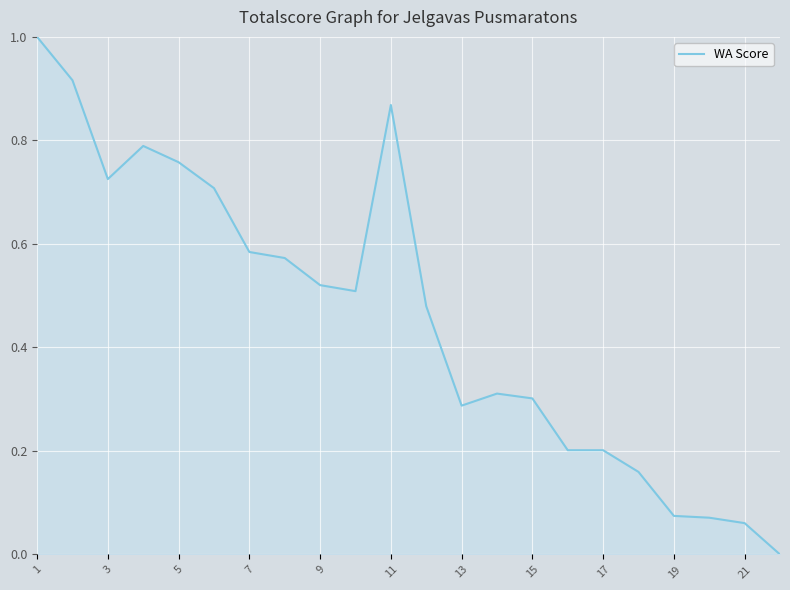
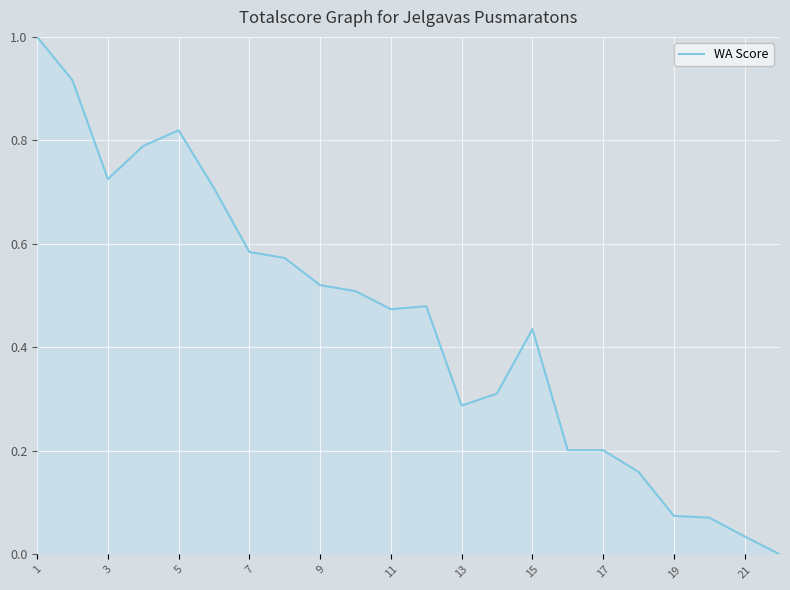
  {
    "1": 1.00,
    "3": 0.73,
-   "5": 0.76,
+   "5": 0.82,
    "7": 0.58,
    "9": 0.52,
-   "11": 0.87,
+   "11": 0.47,
    "13": 0.29,
-   "15": 0.30,
+   "15": 0.44,
    "17": 0.20,
    "19": 0.07,
-   "21": 0.06
+   "21": 0.03
  }
